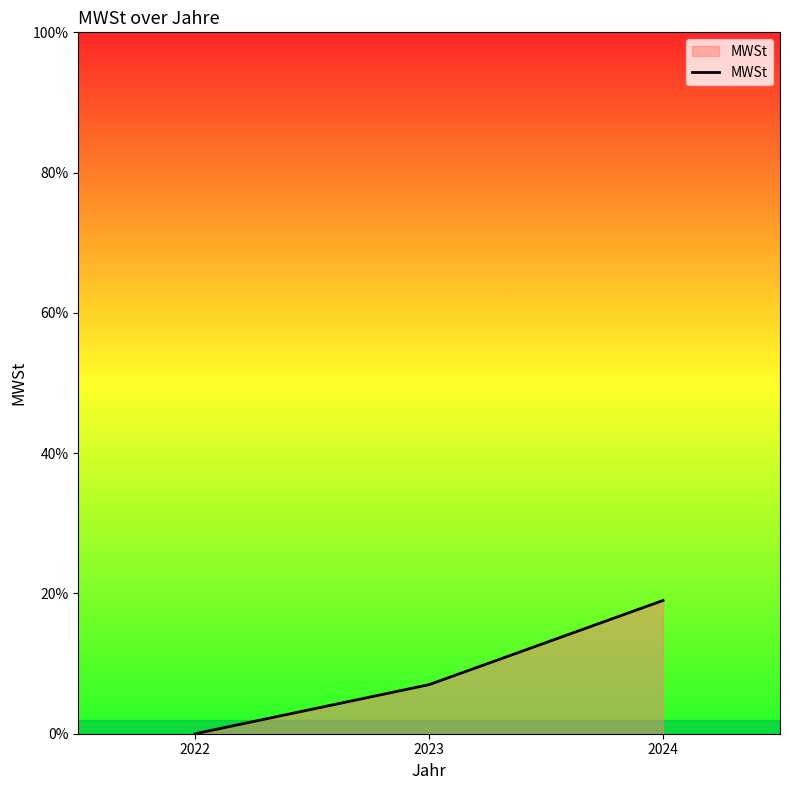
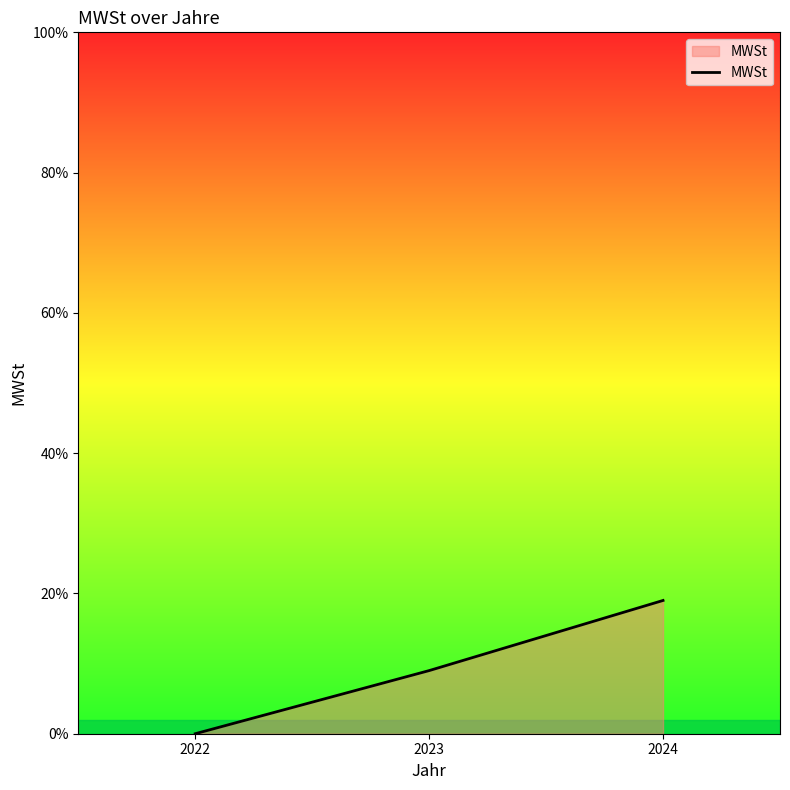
  {
-   "2023": "7%",
+   "2023": "9%",
    "2024": "19%"
  }
